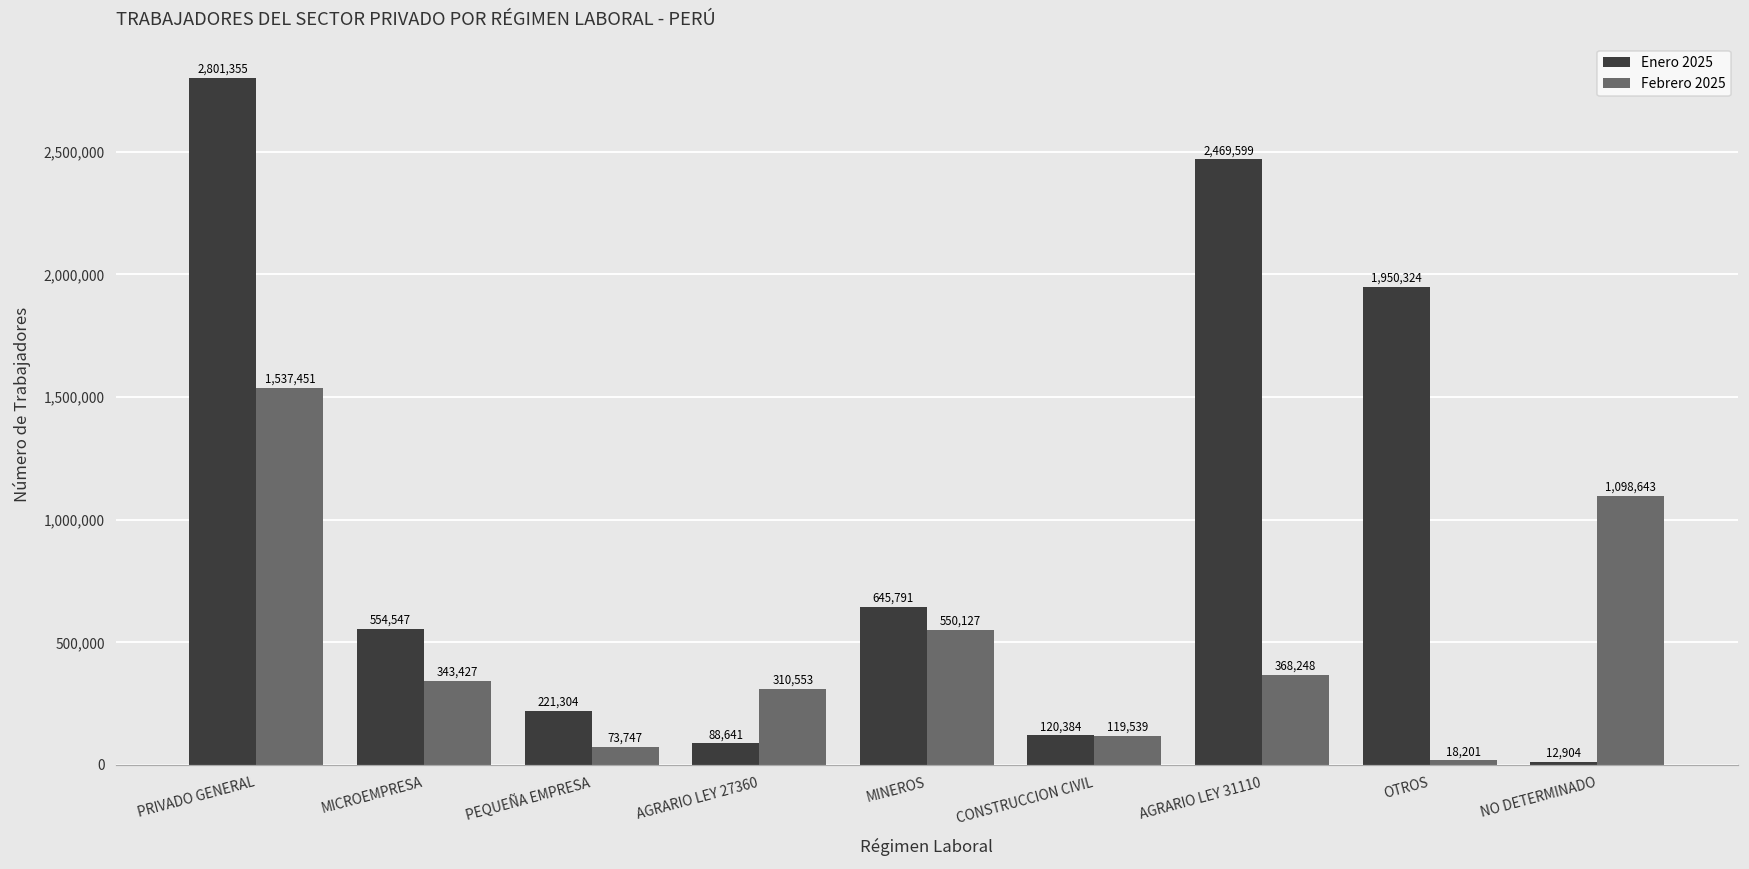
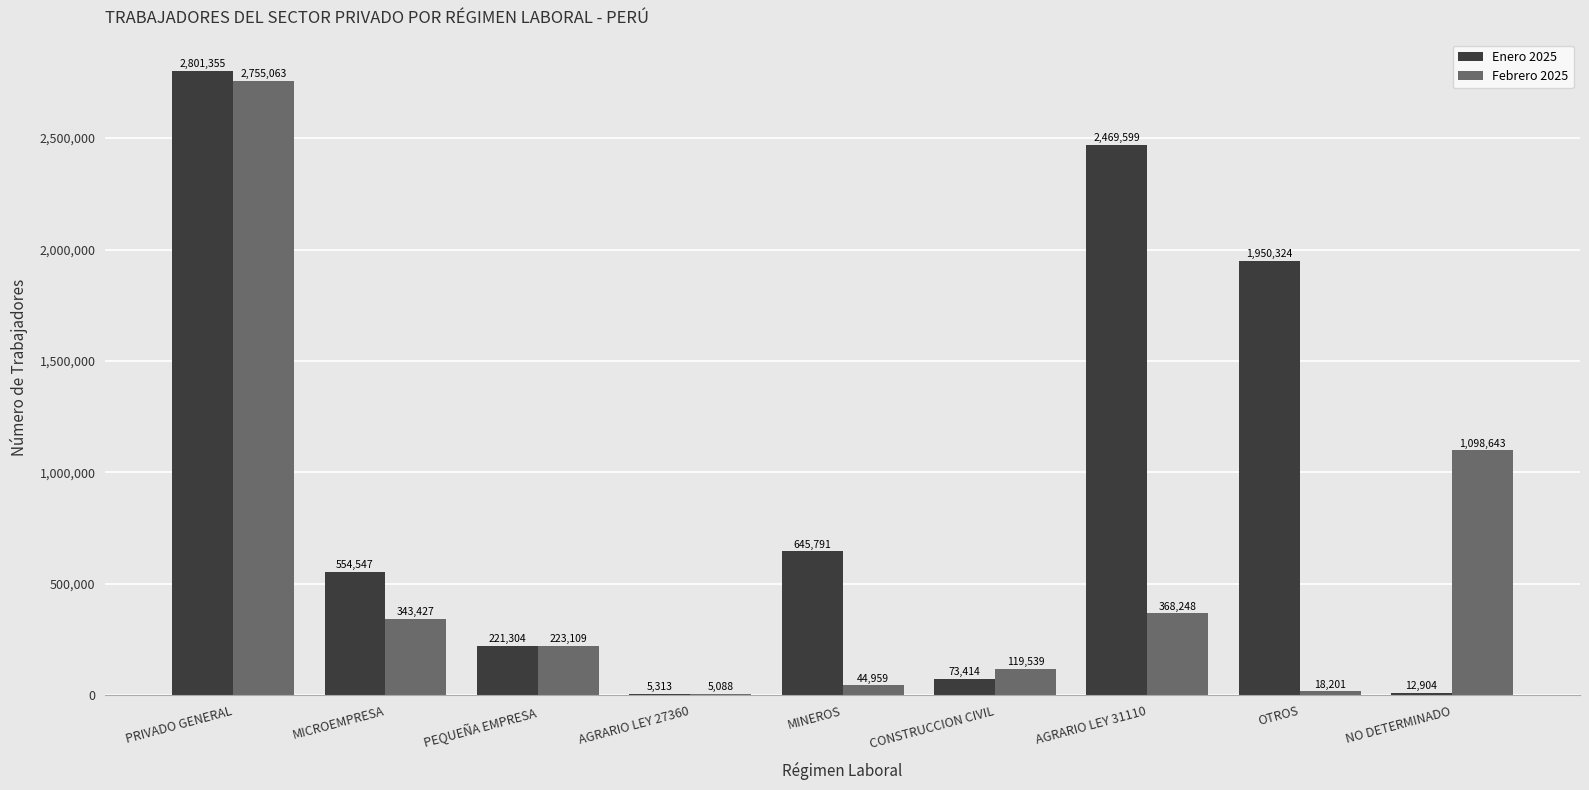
  {
    "Enero 2025": {
      "PRIVADO GENERAL": "2,801,355",
      "MICROEMPRESA": "554,547",
      "PEQUEÑA EMPRESA": "221,304",
-     "AGRARIO LEY 27360": "88,641",
+     "AGRARIO LEY 27360": "5,313",
      "MINEROS": "645,791",
-     "CONSTRUCCION CIVIL": "120,384",
+     "CONSTRUCCION CIVIL": "73,414",
      "AGRARIO LEY 31110": "2,469,599",
      "OTROS": "1,950,324",
      "NO DETERMINADO": "12,904"
    },
    "Febrero 2025": {
-     "PRIVADO GENERAL": "1,537,451",
+     "PRIVADO GENERAL": "2,755,063",
      "MICROEMPRESA": "343,427",
-     "PEQUEÑA EMPRESA": "73,747",
-     "AGRARIO LEY 27360": "310,553",
-     "MINEROS": "550,127",
+     "PEQUEÑA EMPRESA": "223,109",
+     "AGRARIO LEY 27360": "5,088",
+     "MINEROS": "44,959",
      "CONSTRUCCION CIVIL": "119,539",
      "AGRARIO LEY 31110": "368,248",
      "OTROS": "18,201",
      "NO DETERMINADO": "1,098,643"
    }
  }
